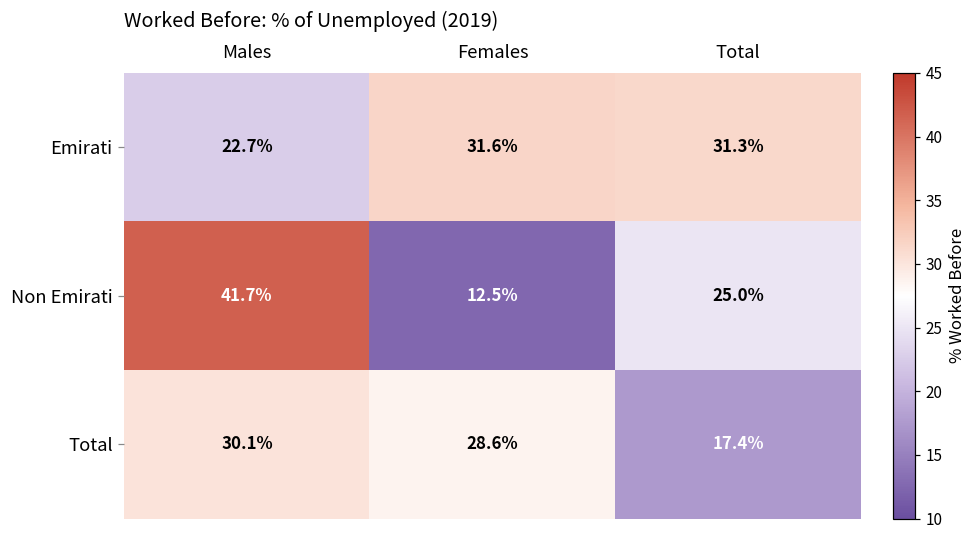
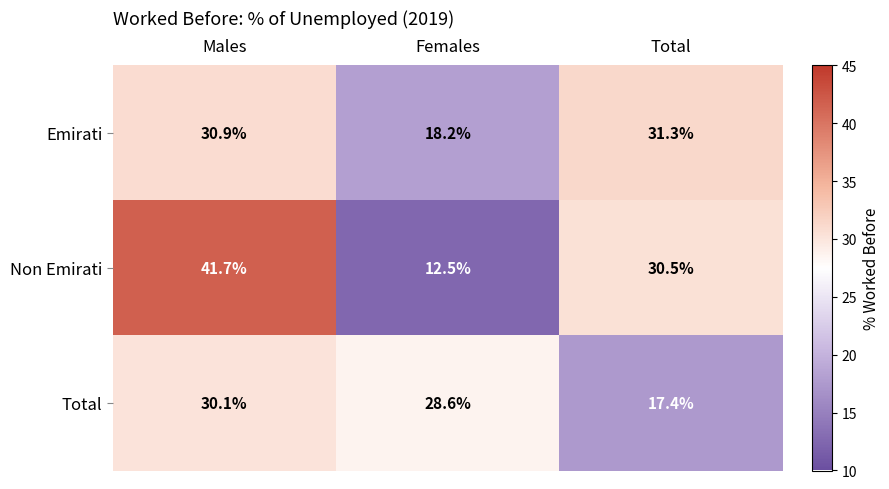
  {
    "Emirati": {
-     "Males": "22.7%",
-     "Females": "31.6%",
+     "Males": "30.9%",
+     "Females": "18.2%",
      "Total": "31.3%"
    },
    "Non Emirati": {
      "Males": "41.7%",
      "Females": "12.5%",
-     "Total": "25.0%"
+     "Total": "30.5%"
    },
    "Total": {
      "Males": "30.1%",
      "Females": "28.6%",
      "Total": "17.4%"
    }
  }
